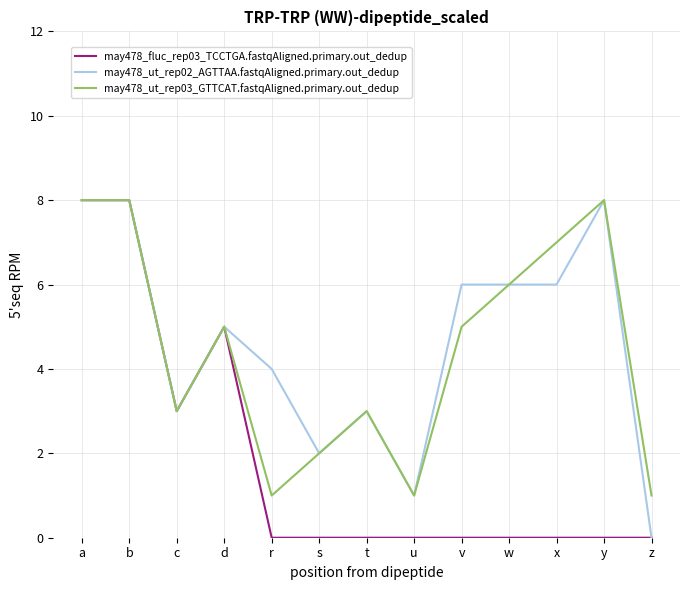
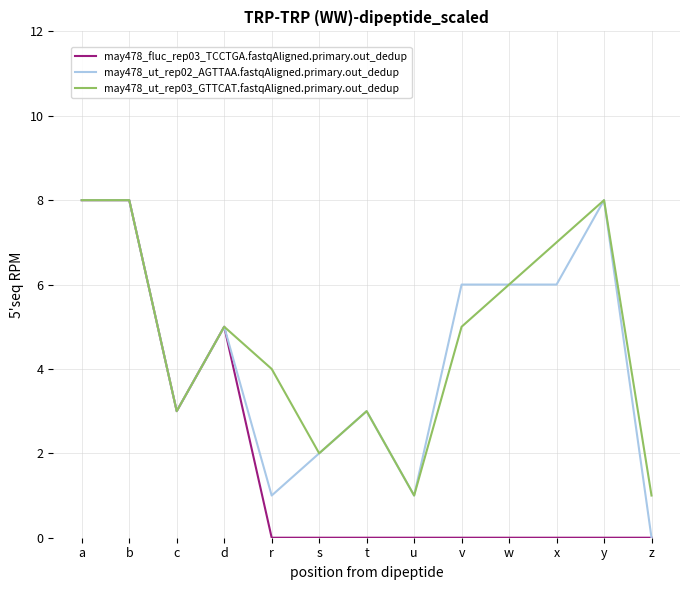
  {
    "may478_fluc_rep03_TCCTGA.fastqAligned.primary.out_dedup": {
      "r": 0,
      "s": 0,
      "t": 0,
      "u": 0,
      "v": 0,
      "w": 0,
      "x": 0,
      "y": 0
    },
    "may478_ut_rep02_AGTTAA.fastqAligned.primary.out_dedup": {
-     "r": 4,
+     "r": 1,
      "v": 6,
      "x": 6
    },
    "may478_ut_rep03_GTTCAT.fastqAligned.primary.out_dedup": {
-     "r": 1,
+     "r": 4,
      "v": 5,
      "x": 7,
      "z": 1
    }
  }
